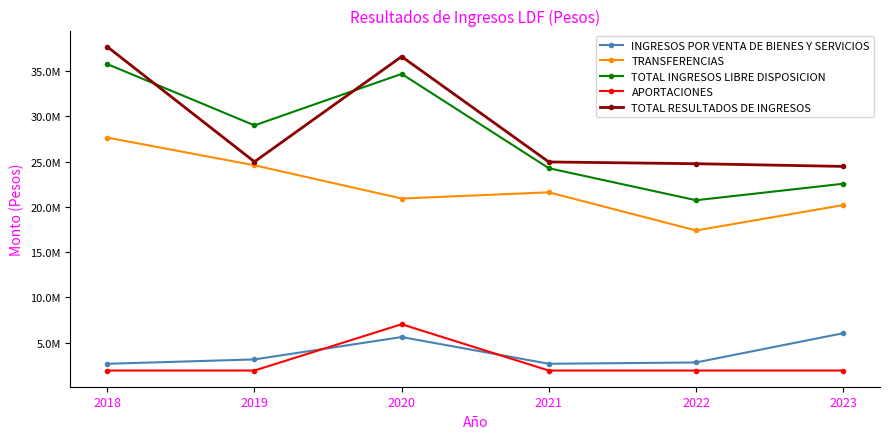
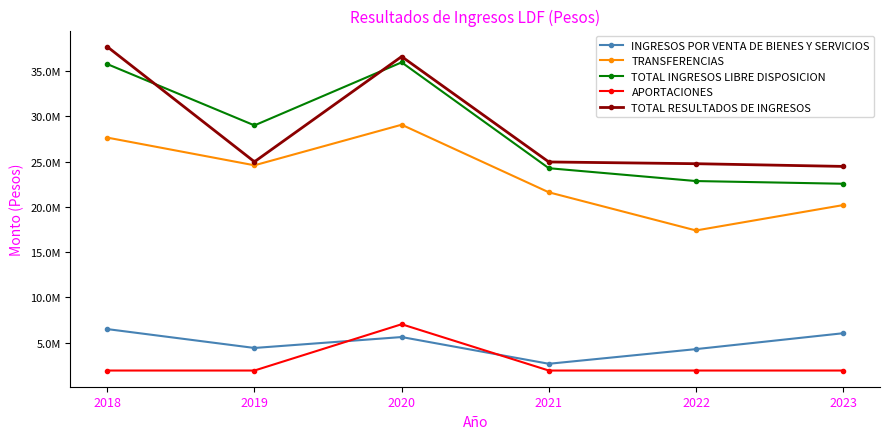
  {
    "INGRESOS POR VENTA DE BIENES Y SERVICIOS": {
-     "2018": 3000000,
-     "2019": 3000000,
+     "2018": 6000000,
+     "2019": 4000000,
      "2020": 6000000,
      "2021": 3000000,
-     "2022": 3000000,
+     "2022": 4000000,
      "2023": 6000000
    },
    "TRANSFERENCIAS": {
      "2018": 28000000,
      "2019": 25000000,
-     "2020": 21000000,
+     "2020": 29000000,
      "2021": 22000000,
      "2022": 17000000,
      "2023": 20000000
    },
    "TOTAL INGRESOS LIBRE DISPOSICION": {
      "2018": 36000000,
      "2019": 29000000,
-     "2020": 35000000,
+     "2020": 36000000,
      "2021": 24000000,
-     "2022": 21000000,
+     "2022": 23000000,
      "2023": 23000000
    },
    "APORTACIONES": {
      "2018": 2000000,
      "2019": 2000000,
      "2020": 7000000,
      "2021": 2000000,
      "2022": 2000000,
      "2023": 2000000
    },
    "TOTAL RESULTADOS DE INGRESOS": {
      "2018": 38000000,
      "2019": 25000000,
      "2020": 37000000,
      "2021": 25000000,
      "2022": 25000000,
      "2023": 24000000
    }
  }
